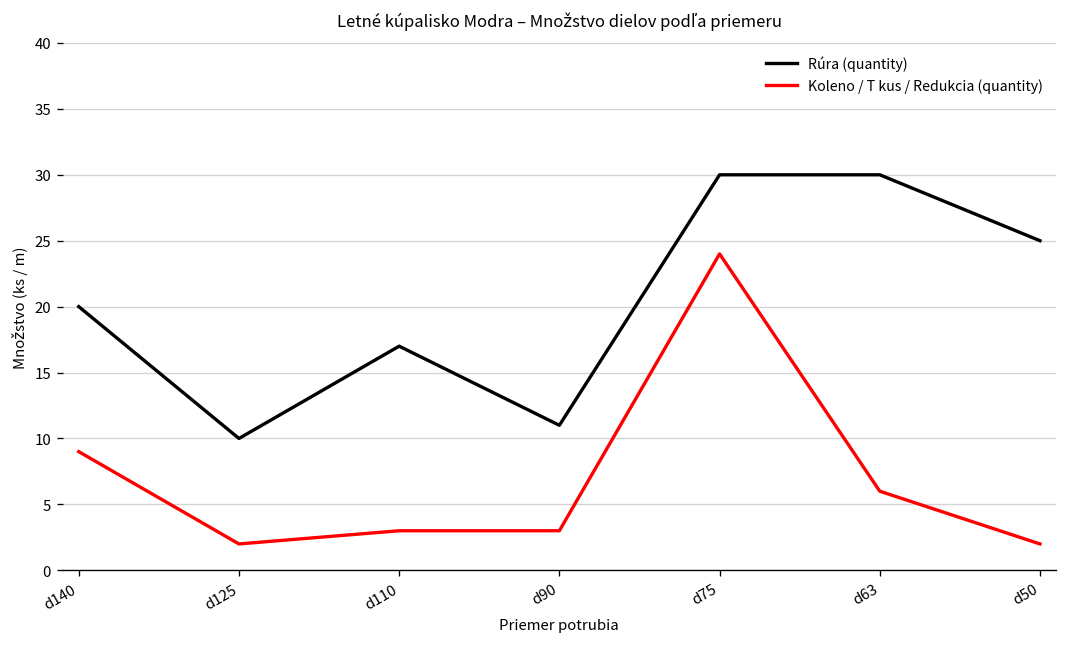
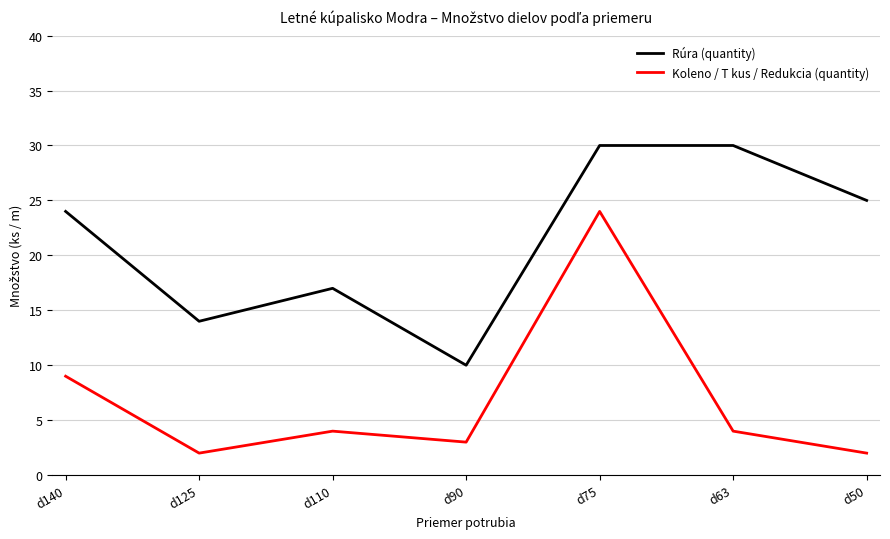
  {
    "Rúra (quantity)": {
-     "d140": 20,
-     "d125": 10,
+     "d140": 24,
+     "d125": 14,
      "d110": 17,
-     "d90": 11,
+     "d90": 10,
      "d75": 30,
      "d63": 30,
      "d50": 25
    },
    "Koleno / T kus / Redukcia (quantity)": {
      "d140": 9,
      "d125": 2,
-     "d110": 3,
+     "d110": 4,
      "d90": 3,
      "d75": 24,
-     "d63": 6,
+     "d63": 4,
      "d50": 2
    }
  }
